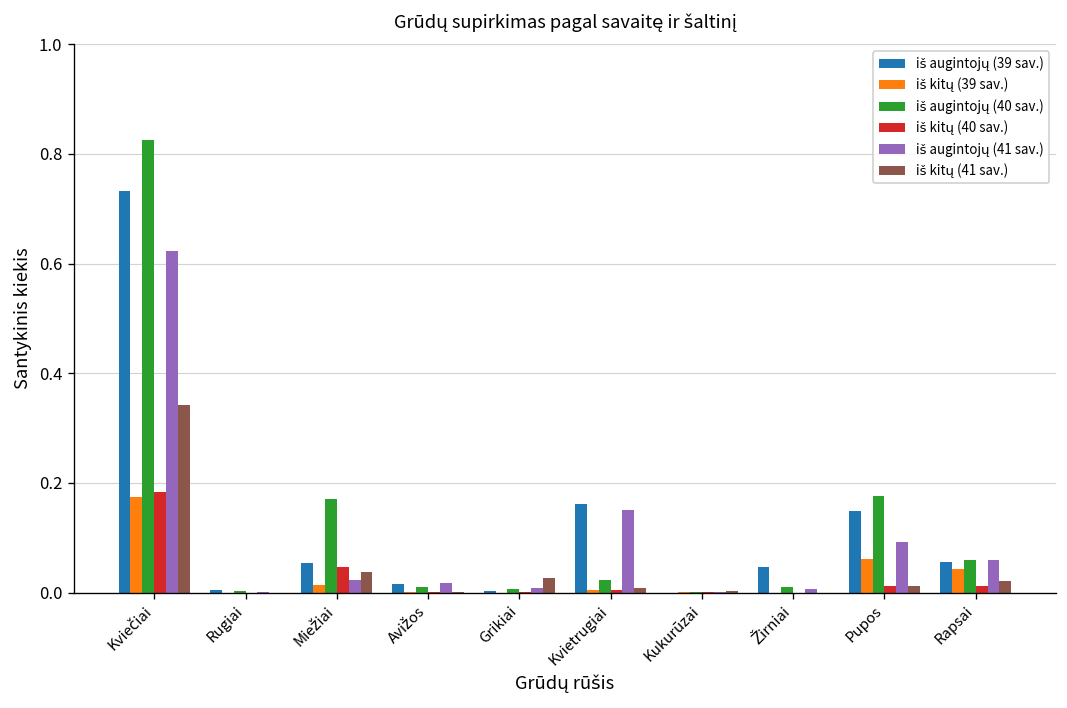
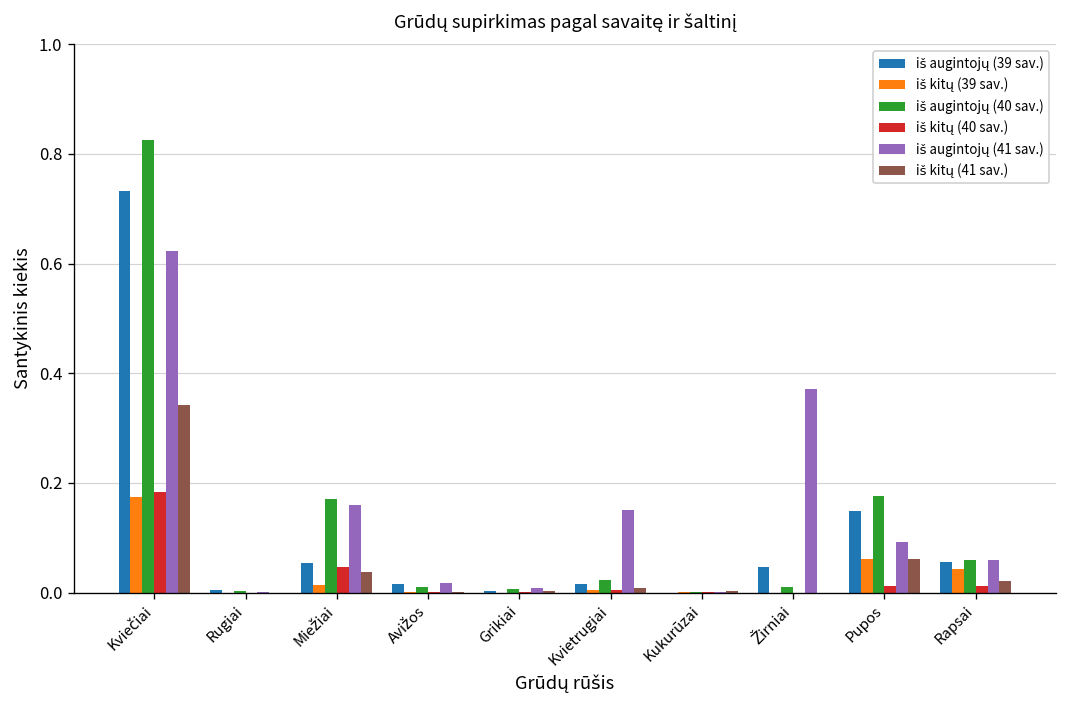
  {
    "iš augintojų (39 sav.)": {
      "Kviečiai": 0.73,
      "Miežiai": 0.05,
      "Avižos": 0.02,
-     "Kvietrugiai": 0.16,
+     "Kvietrugiai": 0.02,
      "Kukurūzai": 0.00,
      "Žirniai": 0.05,
      "Pupos": 0.15,
      "Rapsai": 0.06
    },
    "iš kitų (39 sav.)": {
      "Kviečiai": 0.17,
      "Rugiai": 0.00,
      "Miežiai": 0.01,
      "Grikiai": 0.00,
      "Pupos": 0.06,
      "Rapsai": 0.04
    },
    "iš augintojų (40 sav.)": {
      "Kviečiai": 0.83,
      "Miežiai": 0.17,
      "Avižos": 0.01,
      "Grikiai": 0.01,
      "Kvietrugiai": 0.02,
      "Žirniai": 0.01,
      "Pupos": 0.18,
      "Rapsai": 0.06
    },
    "iš kitų (40 sav.)": {
      "Kviečiai": 0.18,
      "Rugiai": 0.00,
      "Miežiai": 0.05,
      "Kvietrugiai": 0.01,
      "Žirniai": 0.00,
      "Pupos": 0.01,
      "Rapsai": 0.01
    },
    "iš augintojų (41 sav.)": {
      "Kviečiai": 0.62,
-     "Miežiai": 0.02,
+     "Miežiai": 0.16,
      "Avižos": 0.02,
      "Grikiai": 0.01,
      "Kvietrugiai": 0.15,
-     "Žirniai": 0.01,
+     "Žirniai": 0.37,
      "Pupos": 0.09,
      "Rapsai": 0.06
    },
    "iš kitų (41 sav.)": {
      "Kviečiai": 0.34,
      "Rugiai": 0.00,
      "Miežiai": 0.04,
-     "Grikiai": 0.03,
+     "Grikiai": 0.00,
      "Kvietrugiai": 0.01,
-     "Pupos": 0.01,
+     "Pupos": 0.06,
      "Rapsai": 0.02
    }
  }
